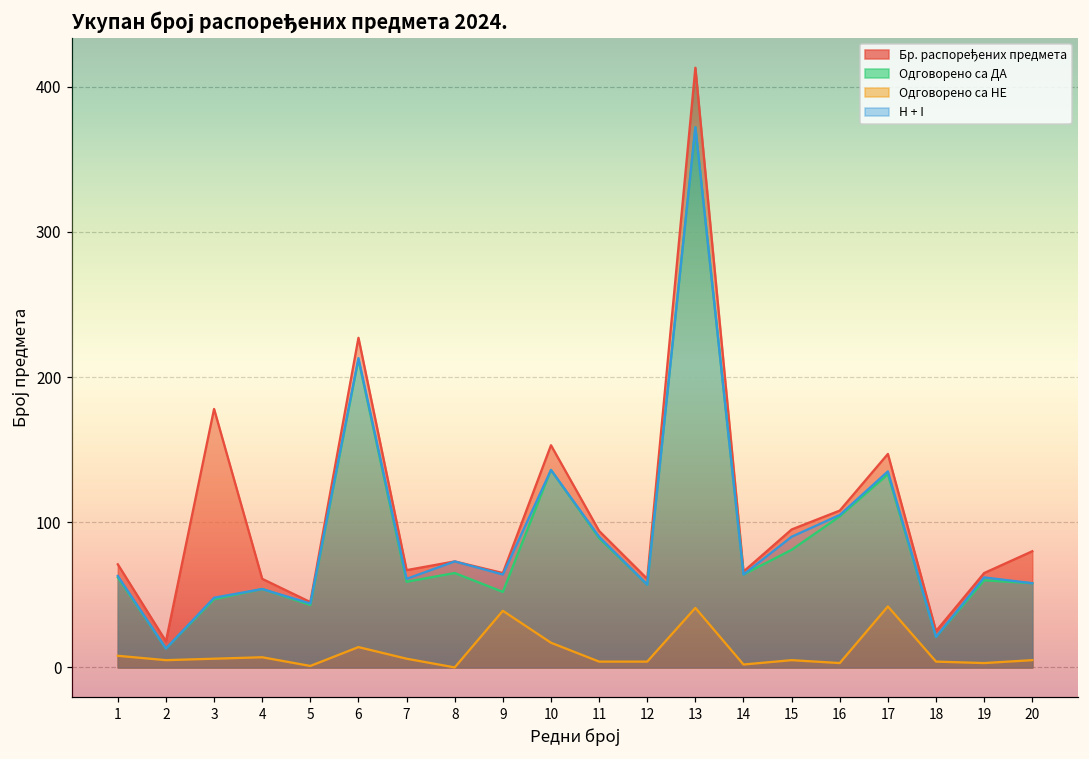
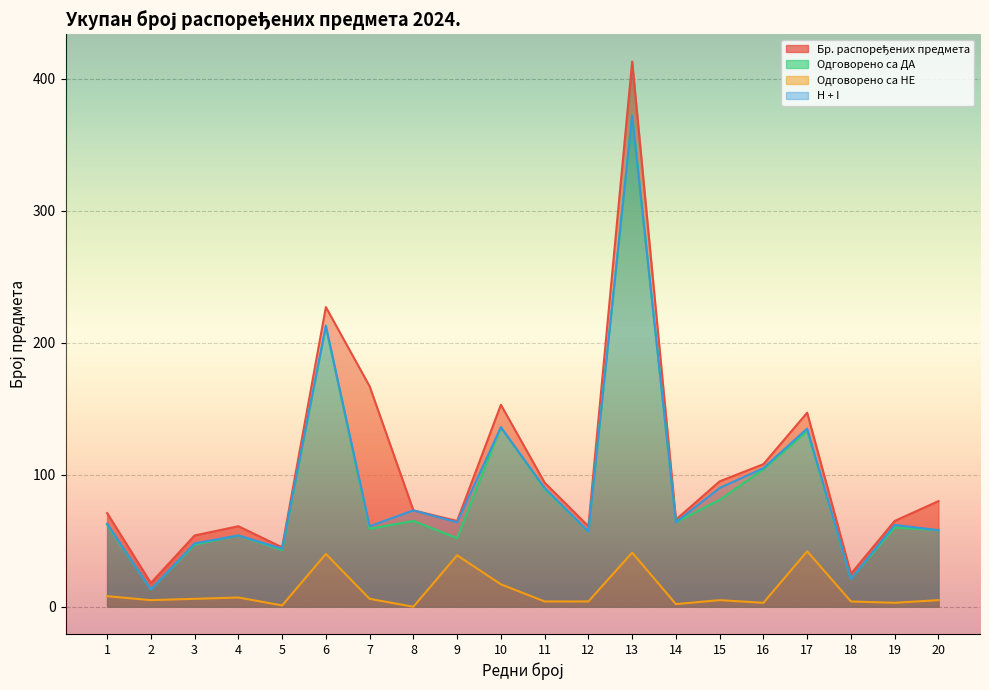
  {
    "Бр. распоређених предмета": {
      "1": 71,
      "2": 18,
-     "3": 178,
+     "3": 54,
      "4": 61,
      "6": 227,
-     "7": 67,
+     "7": 167,
      "10": 153,
      "11": 94,
      "12": 61,
      "13": 413,
      "14": 66,
      "15": 95,
      "16": 108,
      "17": 147,
      "18": 25,
      "19": 65,
      "20": 80
    },
    "Одговорено са ДА": {
      "7": 59,
      "8": 65,
      "9": 52,
      "15": 81,
      "17": 133,
      "19": 60
    },
    "Одговорено са НЕ": {
      "1": 8,
      "2": 5,
      "3": 6,
      "4": 7,
      "5": 1,
-     "6": 14,
+     "6": 40,
      "7": 6,
      "8": 0,
      "9": 39,
      "10": 17,
      "11": 4,
      "12": 4,
      "13": 41,
      "14": 2,
      "15": 5,
      "16": 3,
      "17": 42,
      "18": 4,
      "19": 3,
      "20": 5
    },
    "H + I": {
      "7": 61,
      "15": 90,
      "17": 135,
      "19": 62
    }
  }
